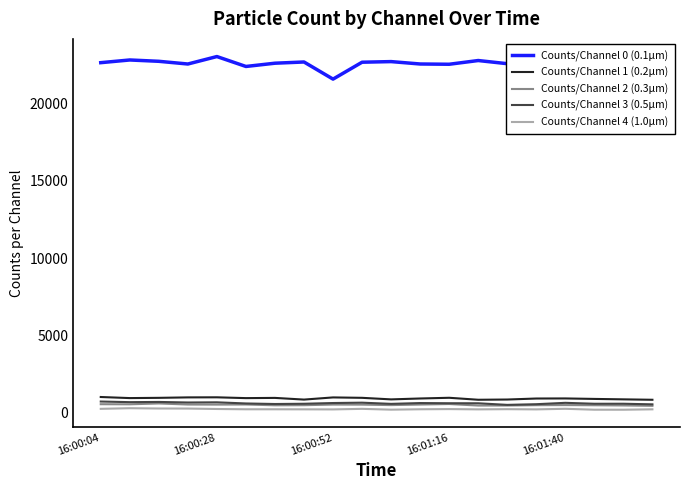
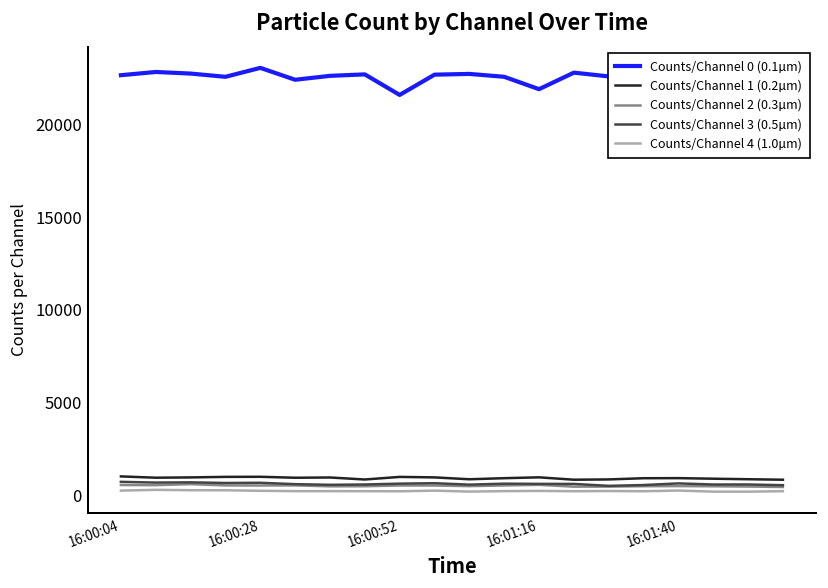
  {
    "Counts/Channel 0 (0.1µm)": {
      "16:00:04": 22700,
      "16:00:28": 23100,
      "16:00:52": 21600,
-     "16:01:16": 22600
+     "16:01:16": 21900
    }
  }
